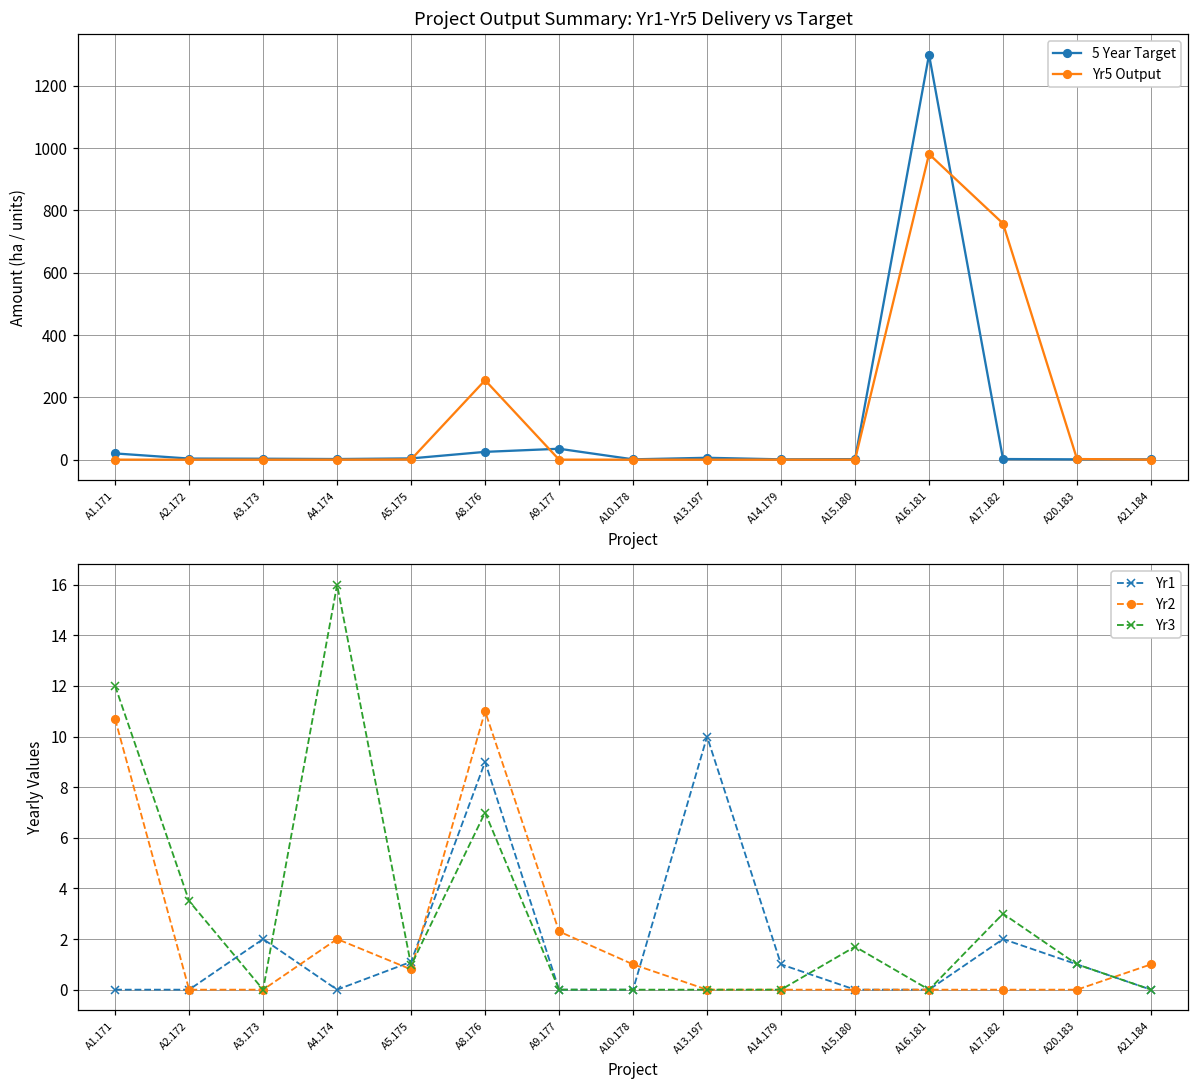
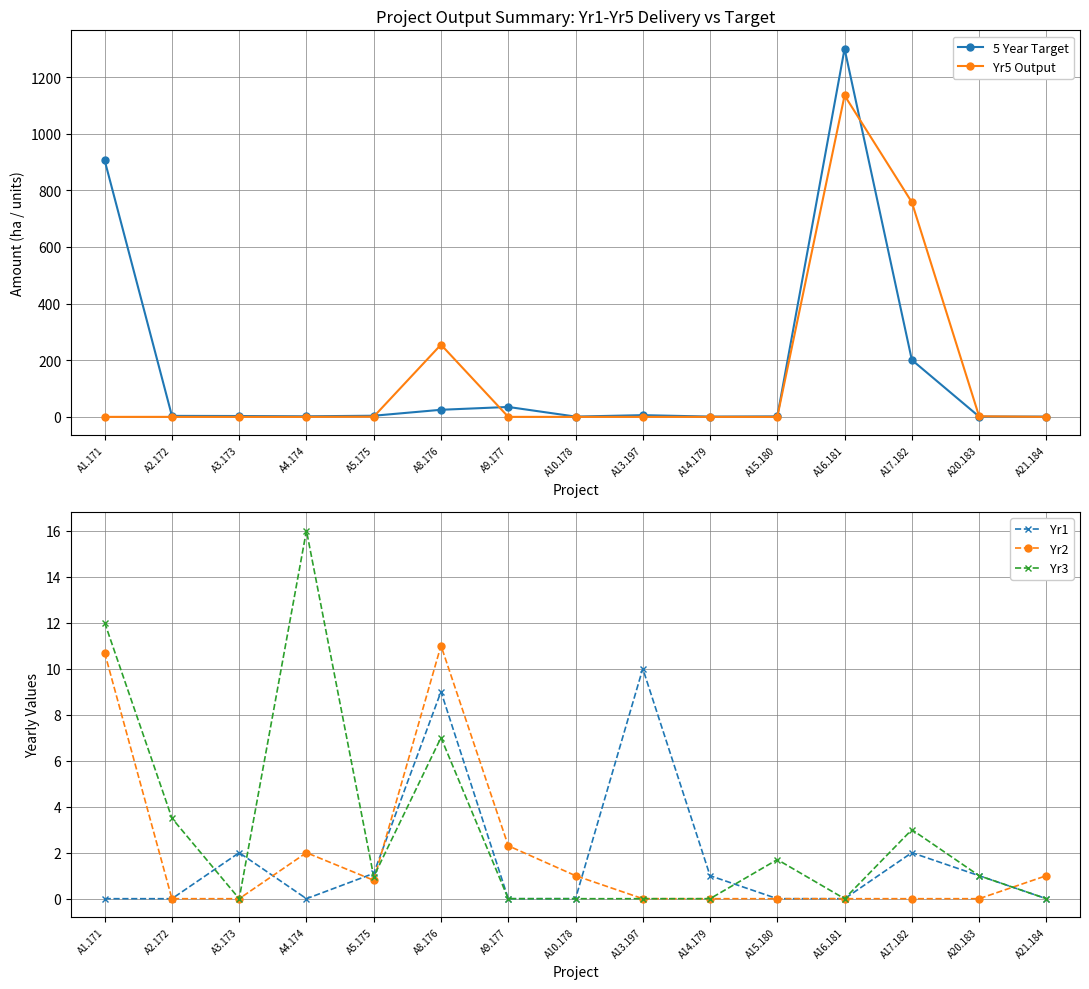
  {
    "Project Output Summary: Yr1-Yr5 Delivery vs Target": {
      "5 Year Target": {
-       "A1.171": 20,
+       "A1.171": 910,
        "A8.176": 30,
        "A9.177": 40,
        "A16.181": 1300,
-       "A17.182": 0
+       "A17.182": 200
      },
      "Yr5 Output": {
        "A1.171": 0,
        "A8.176": 260,
        "A9.177": 0,
-       "A16.181": 980,
+       "A16.181": 1140,
        "A17.182": 760
      }
    }
  }
